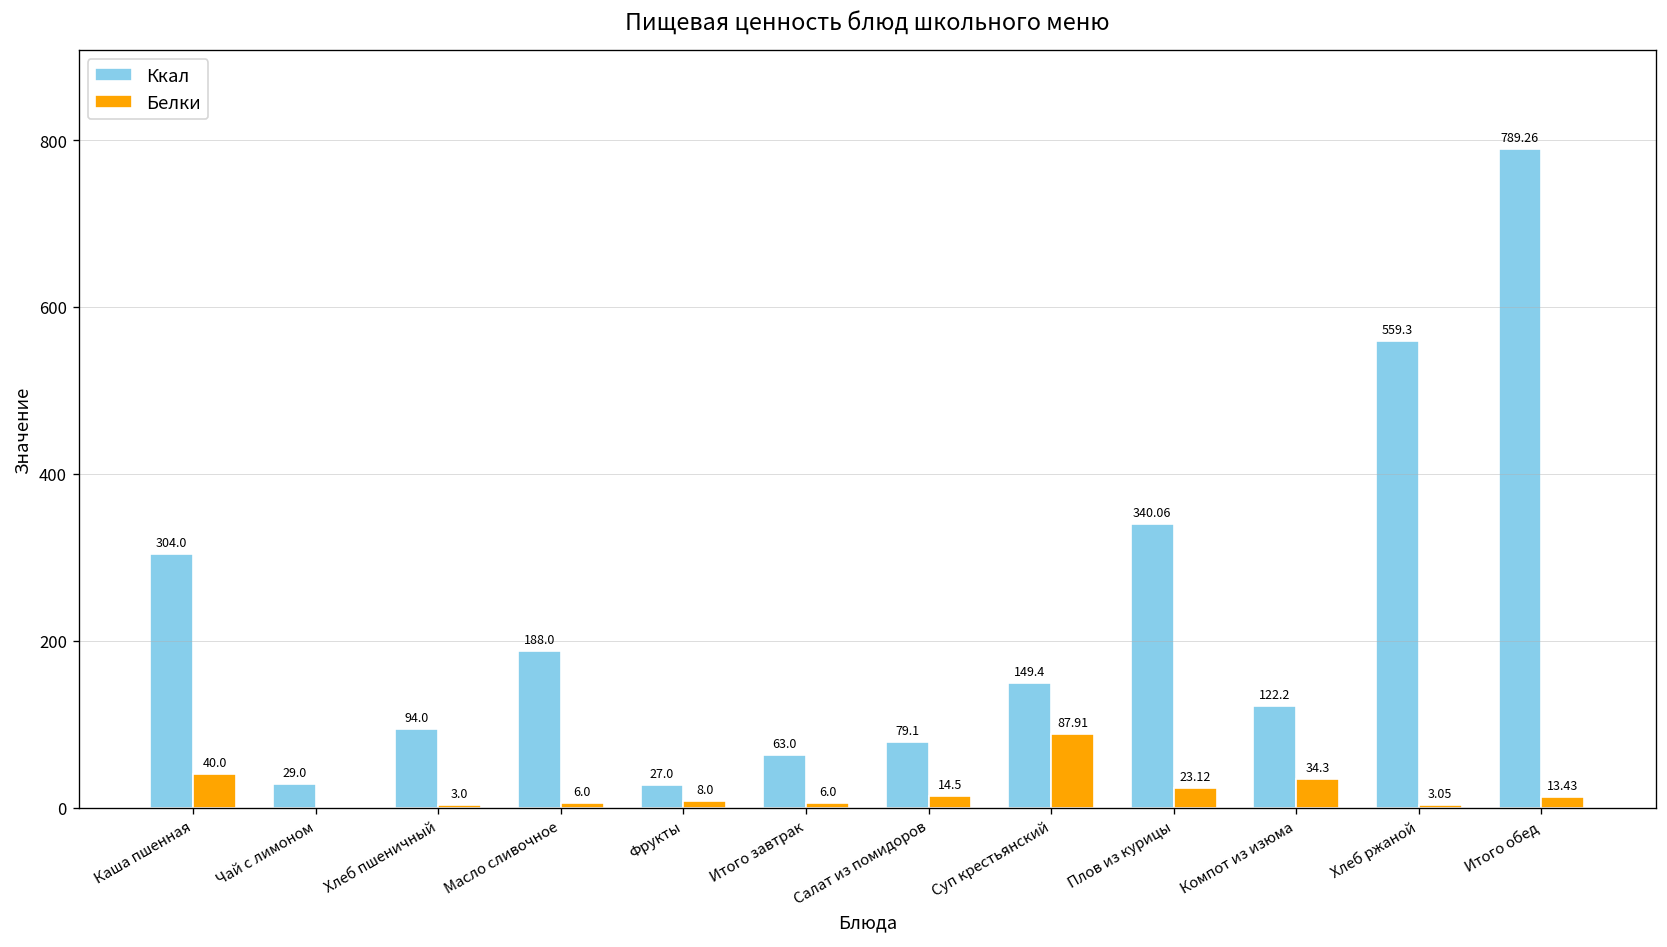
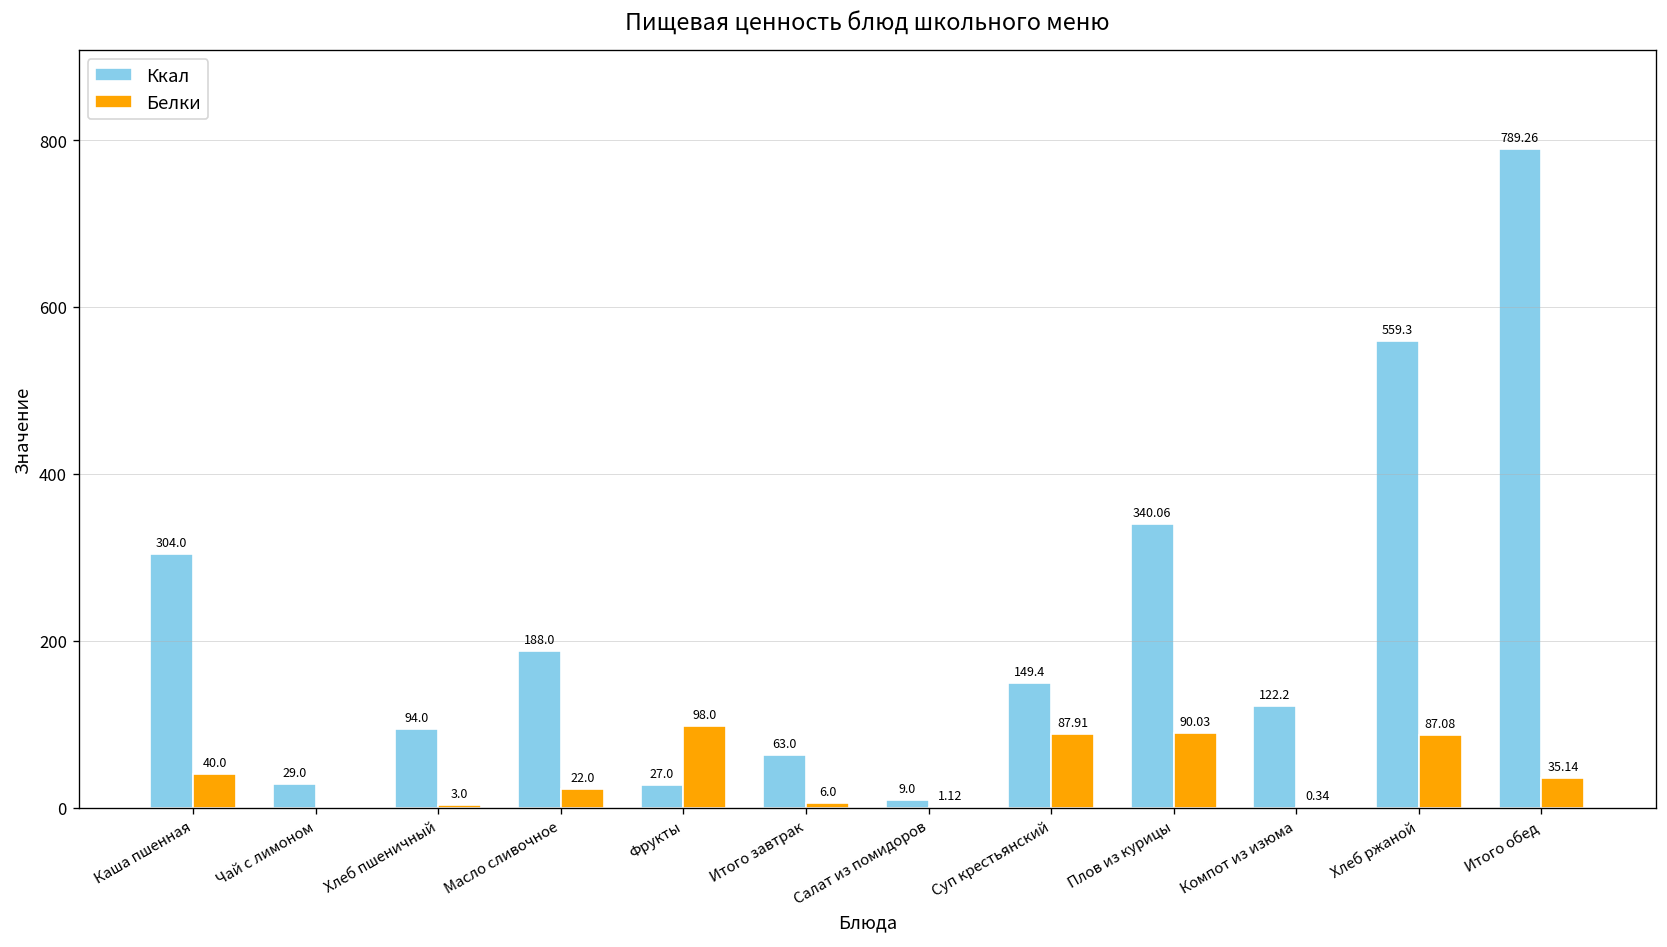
  {
    "Ккал": {
      "Каша пшенная": 304.0,
      "Чай с лимоном": 29.0,
      "Хлеб пшеничный": 94.0,
      "Масло сливочное": 188.0,
      "Фрукты": 27.0,
      "Итого завтрак": 63.0,
-     "Салат из помидоров": 79.1,
+     "Салат из помидоров": 9.0,
      "Суп крестьянский": 149.4,
      "Плов из курицы": 340.06,
      "Компот из изюма": 122.2,
      "Хлеб ржаной": 559.3,
      "Итого обед": 789.26
    },
    "Белки": {
      "Каша пшенная": 40.0,
      "Хлеб пшеничный": 3.0,
-     "Масло сливочное": 6.0,
-     "Фрукты": 8.0,
+     "Масло сливочное": 22.0,
+     "Фрукты": 98.0,
      "Итого завтрак": 6.0,
-     "Салат из помидоров": 14.5,
+     "Салат из помидоров": 1.12,
      "Суп крестьянский": 87.91,
-     "Плов из курицы": 23.12,
-     "Компот из изюма": 34.3,
-     "Хлеб ржаной": 3.05,
-     "Итого обед": 13.43
+     "Плов из курицы": 90.03,
+     "Компот из изюма": 0.34,
+     "Хлеб ржаной": 87.08,
+     "Итого обед": 35.14
    }
  }
